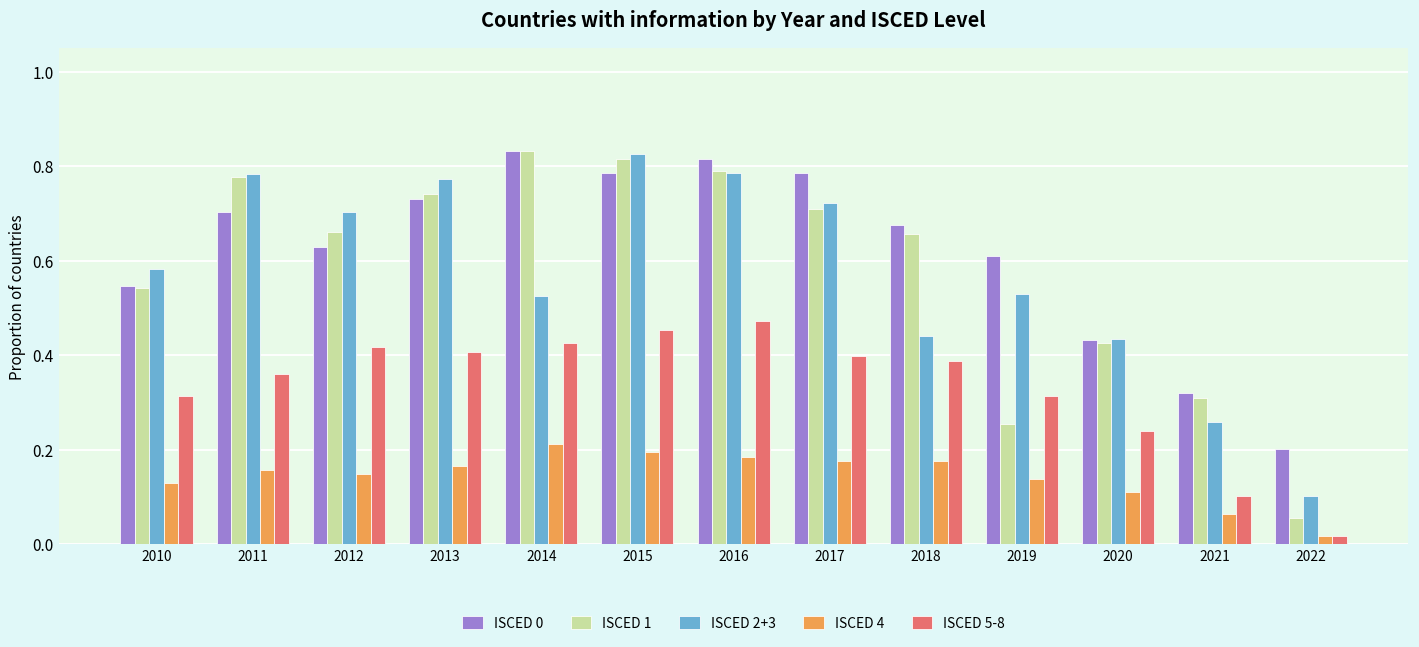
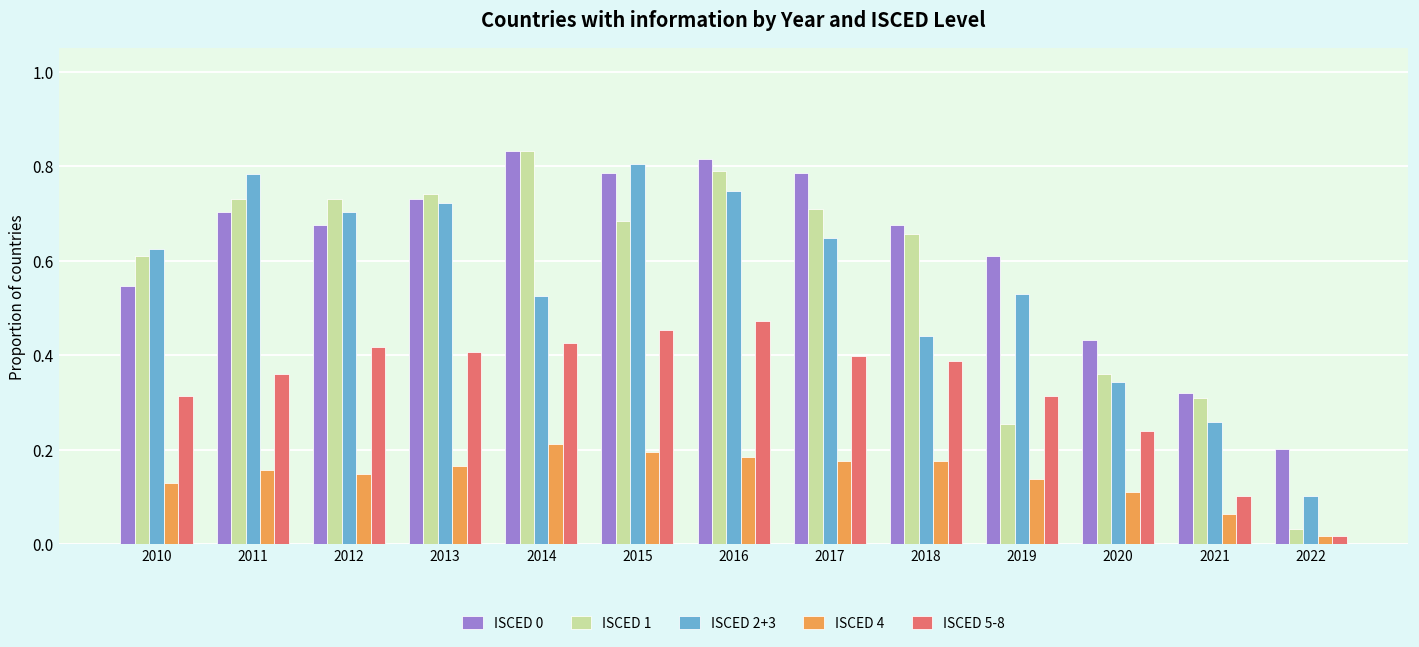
  {
    "ISCED 0": {
      "2010": 0.55,
      "2011": 0.70,
-     "2012": 0.63,
+     "2012": 0.68,
      "2013": 0.73,
      "2014": 0.83,
      "2015": 0.79,
      "2016": 0.81,
      "2017": 0.79,
      "2018": 0.68,
      "2019": 0.61,
      "2020": 0.43,
      "2021": 0.32,
      "2022": 0.20
    },
    "ISCED 1": {
-     "2010": 0.54,
-     "2011": 0.78,
-     "2012": 0.66,
+     "2010": 0.61,
+     "2011": 0.73,
+     "2012": 0.73,
      "2013": 0.74,
      "2014": 0.83,
-     "2015": 0.81,
+     "2015": 0.68,
      "2016": 0.79,
      "2017": 0.71,
      "2018": 0.66,
      "2019": 0.26,
-     "2020": 0.43,
+     "2020": 0.36,
      "2021": 0.31,
-     "2022": 0.06
+     "2022": 0.03
    },
    "ISCED 2+3": {
-     "2010": 0.58,
+     "2010": 0.62,
      "2011": 0.78,
      "2012": 0.70,
-     "2013": 0.77,
+     "2013": 0.72,
      "2014": 0.52,
-     "2015": 0.83,
-     "2016": 0.79,
-     "2017": 0.72,
+     "2015": 0.81,
+     "2016": 0.75,
+     "2017": 0.65,
      "2018": 0.44,
      "2019": 0.53,
-     "2020": 0.44,
+     "2020": 0.34,
      "2021": 0.26,
      "2022": 0.10
    }
  }
